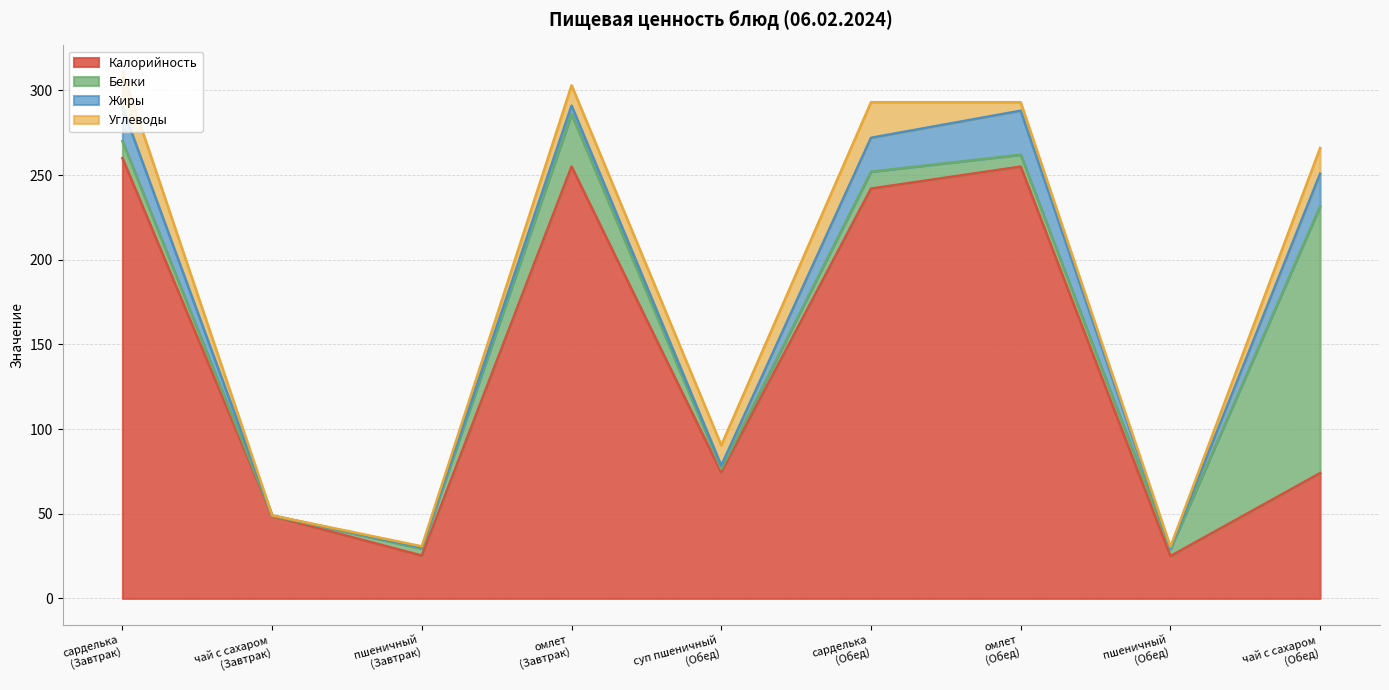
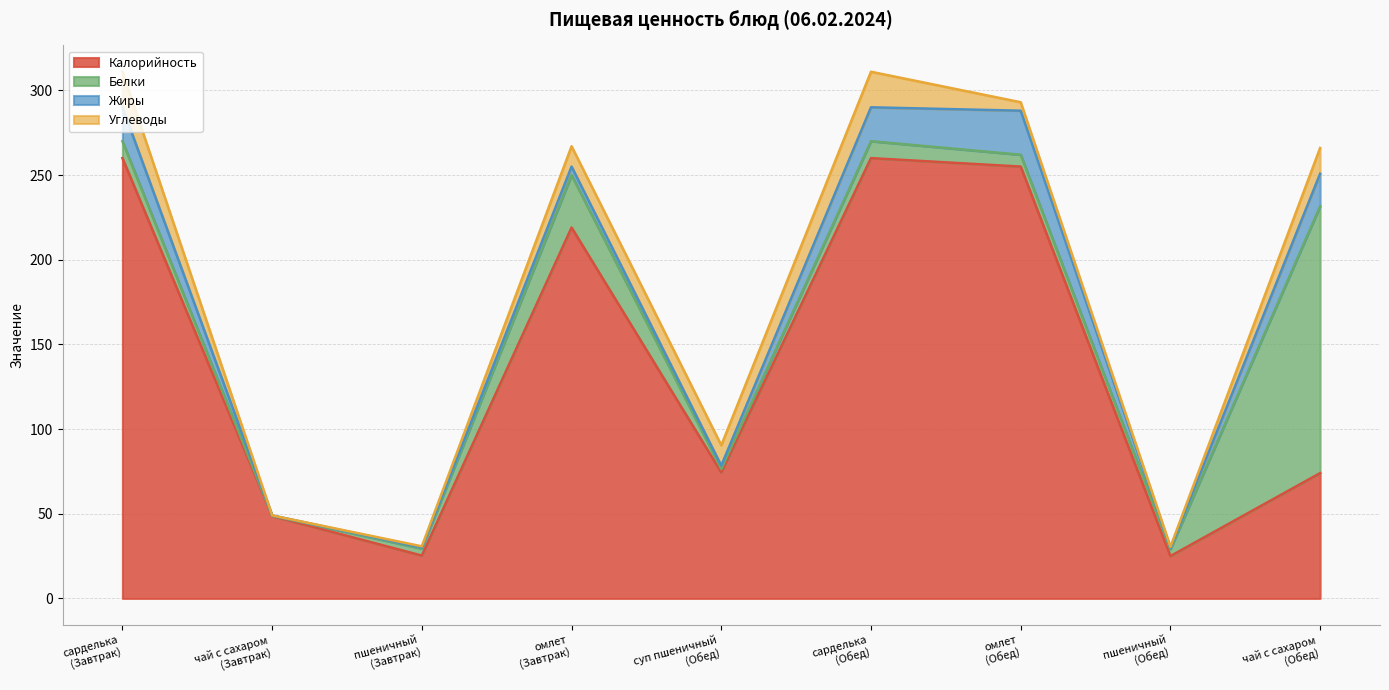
  {
    "Калорийность": {
      "сарделька (Завтрак)": 260,
      "пшеничный (Завтрак)": 25,
-     "омлет (Завтрак)": 255,
+     "омлет (Завтрак)": 219,
      "суп пшеничный (Обед)": 74,
-     "сарделька (Обед)": 242,
+     "сарделька (Обед)": 260,
      "омлет (Обед)": 255,
      "пшеничный (Обед)": 25,
      "чай с сахаром (Обед)": 74
    },
    "Белки": {
      "сарделька (Завтрак)": 10,
      "омлет (Завтрак)": 31,
      "суп пшеничный (Обед)": 2,
      "сарделька (Обед)": 10,
      "омлет (Обед)": 7,
      "чай с сахаром (Обед)": 158
    },
    "Жиры": {
      "омлет (Завтрак)": 5,
      "суп пшеничный (Обед)": 2,
      "сарделька (Обед)": 20,
      "омлет (Обед)": 26,
      "чай с сахаром (Обед)": 19
    },
    "Углеводы": {
      "омлет (Завтрак)": 12,
      "суп пшеничный (Обед)": 12,
      "сарделька (Обед)": 21,
      "омлет (Обед)": 5,
      "чай с сахаром (Обед)": 15
    }
  }
